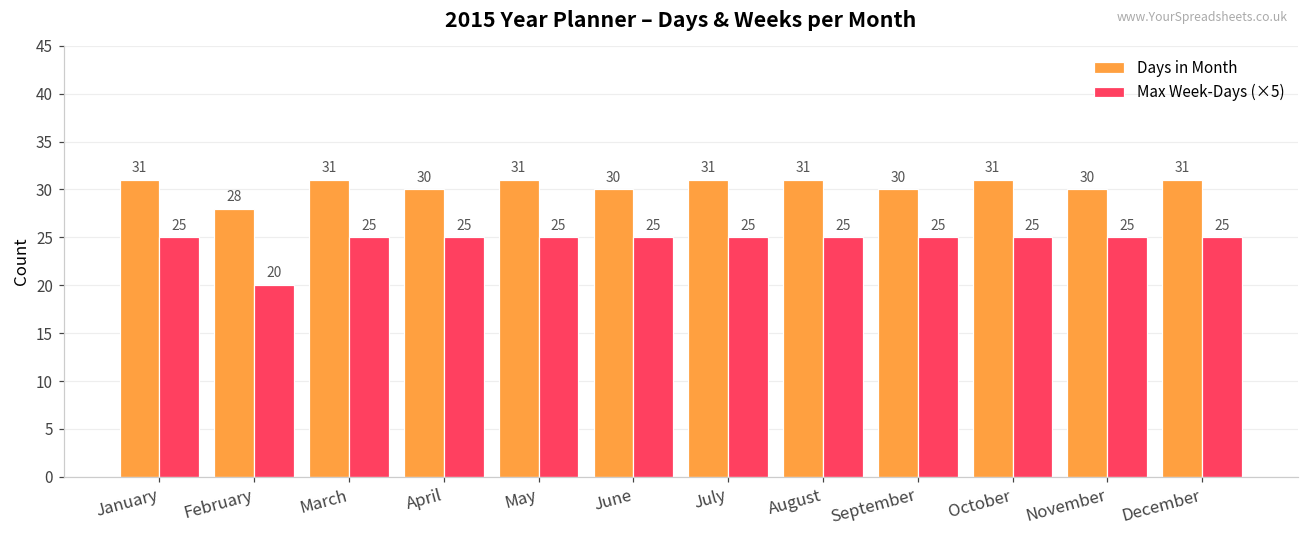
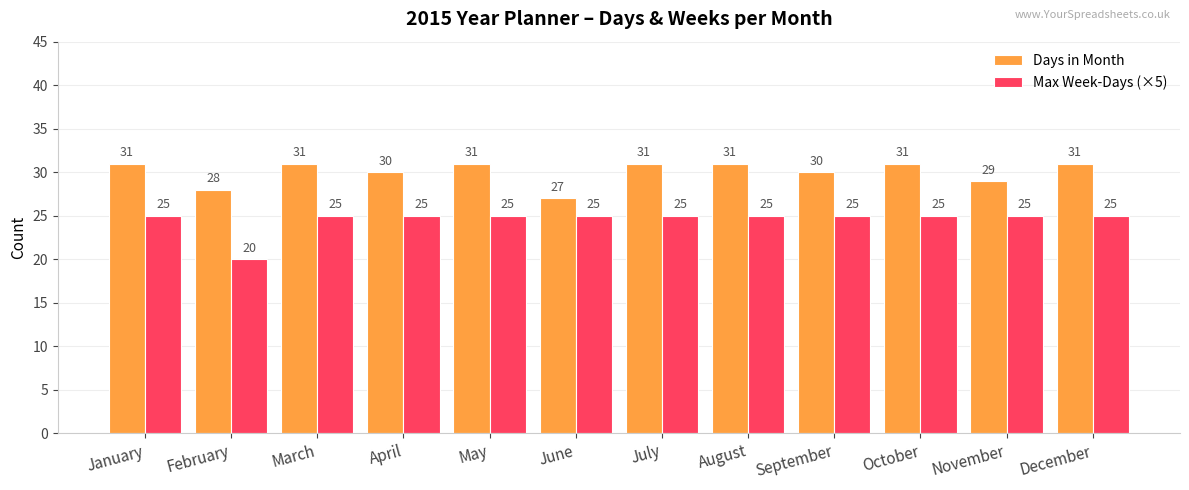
  {
    "Days in Month": {
      "January": 31,
      "February": 28,
      "March": 31,
      "April": 30,
      "May": 31,
-     "June": 30,
+     "June": 27,
      "July": 31,
      "August": 31,
      "September": 30,
      "October": 31,
-     "November": 30,
+     "November": 29,
      "December": 31
    },
    "Max Week-Days (×5)": {
      "January": 25,
      "February": 20,
      "March": 25,
      "April": 25,
      "May": 25,
      "June": 25,
      "July": 25,
      "August": 25,
      "September": 25,
      "October": 25,
      "November": 25,
      "December": 25
    }
  }
